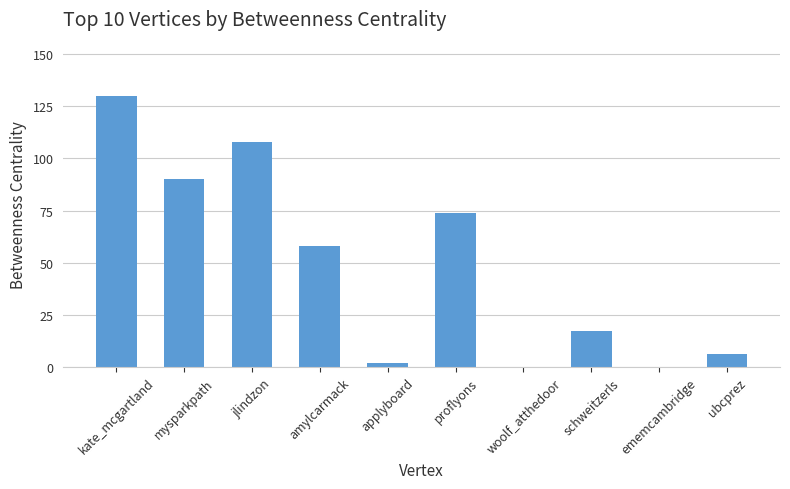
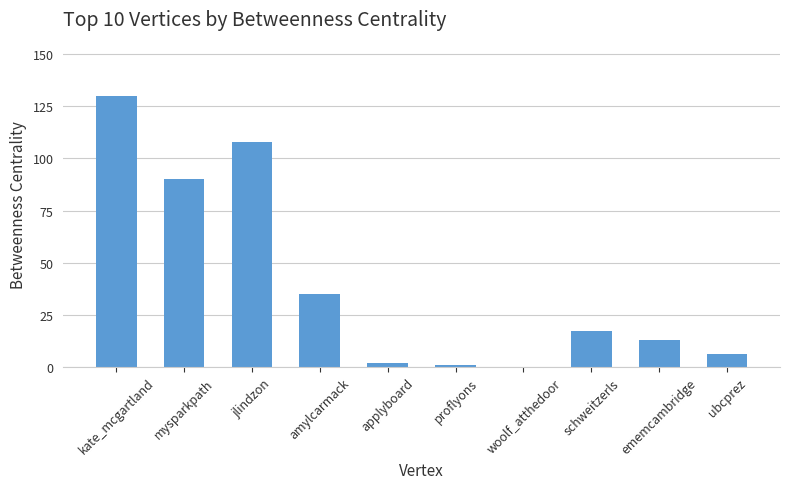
  {
    "kate_mcgartland": 130,
    "mysparkpath": 90,
    "jlindzon": 108,
-   "amylcarmack": 58,
+   "amylcarmack": 35,
    "applyboard": 2,
-   "proflyons": 74,
+   "proflyons": 1,
    "woolf_atthedoor": 0,
    "schweitzerls": 17,
-   "ememcambridge": 0,
+   "ememcambridge": 13,
    "ubcprez": 6
  }
